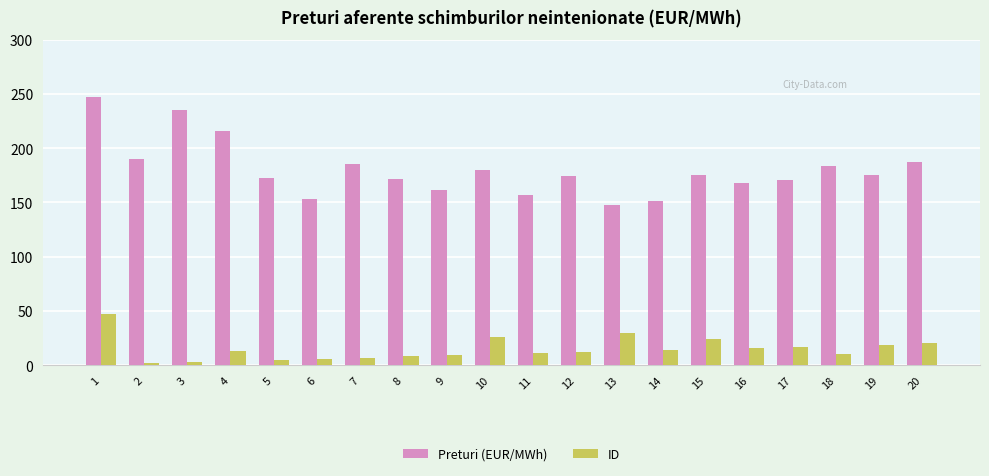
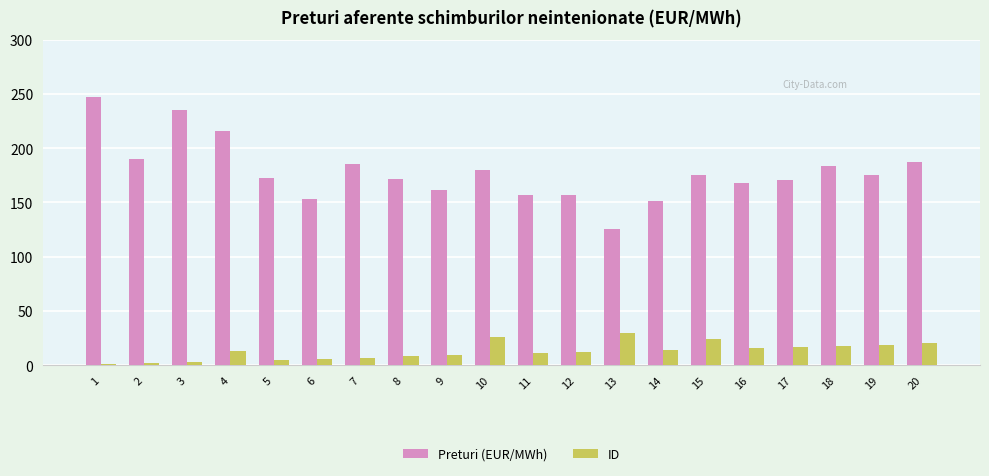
  {
    "Preturi (EUR/MWh)": {
      "1": 247,
      "2": 190,
      "3": 235,
      "4": 216,
      "5": 173,
      "6": 153,
      "7": 186,
      "8": 172,
      "9": 161,
      "10": 180,
      "11": 157,
-     "12": 175,
-     "13": 148,
+     "12": 157,
+     "13": 126,
      "14": 151,
      "15": 175,
      "16": 168,
      "17": 171,
      "18": 184,
      "19": 175,
      "20": 188
    },
    "ID": {
-     "1": 47,
+     "1": 1,
      "3": 3,
      "4": 13,
      "5": 5,
      "6": 6,
      "7": 7,
      "8": 8,
      "9": 9,
      "10": 26,
      "11": 11,
      "12": 12,
      "13": 30,
      "14": 14,
      "15": 24,
      "16": 16,
      "17": 17,
-     "18": 10,
+     "18": 18,
      "19": 19,
      "20": 20
    }
  }
